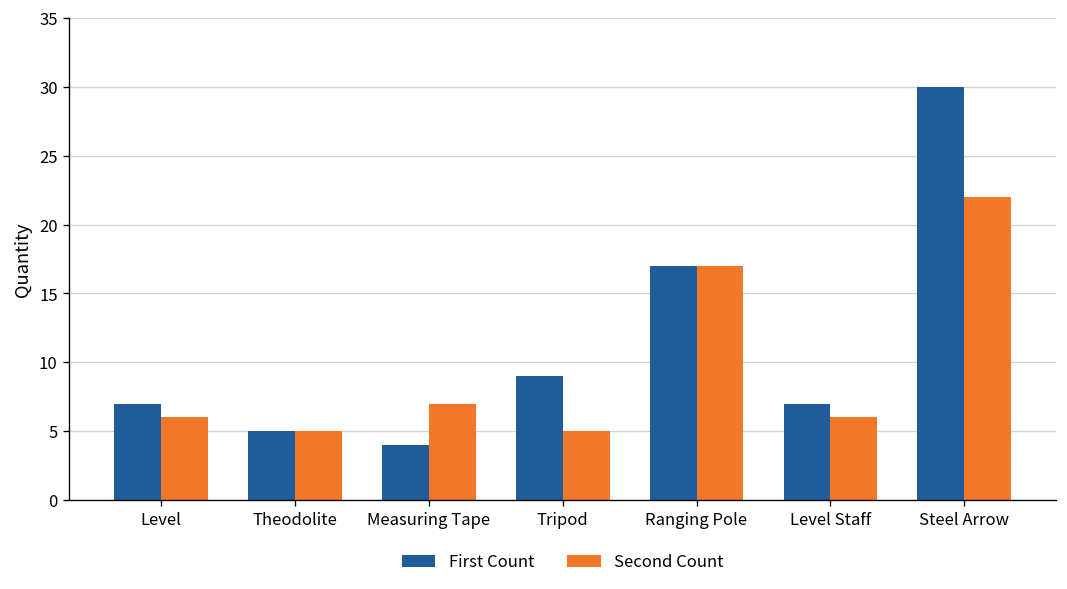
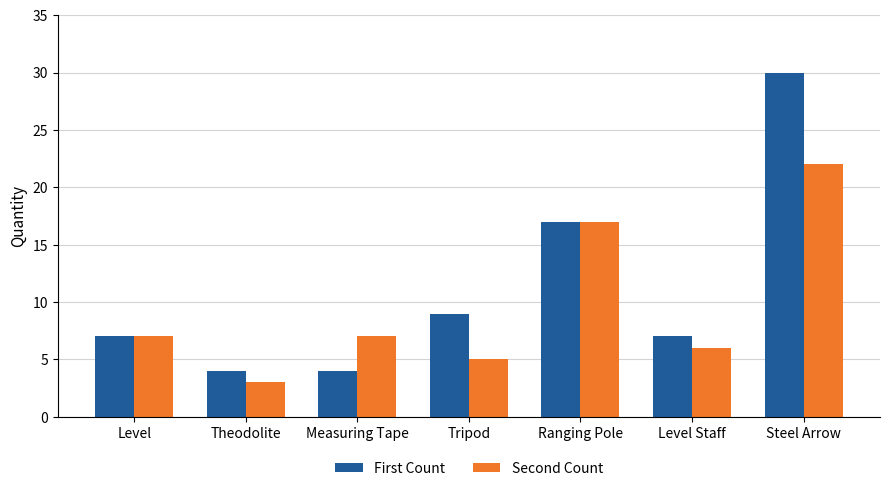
  {
    "First Count": {
      "Level": 7,
-     "Theodolite": 5,
+     "Theodolite": 4,
      "Measuring Tape": 4,
      "Tripod": 9,
      "Ranging Pole": 17,
      "Level Staff": 7,
      "Steel Arrow": 30
    },
    "Second Count": {
-     "Level": 6,
-     "Theodolite": 5,
+     "Level": 7,
+     "Theodolite": 3,
      "Measuring Tape": 7,
      "Tripod": 5,
      "Ranging Pole": 17,
      "Level Staff": 6,
      "Steel Arrow": 22
    }
  }
